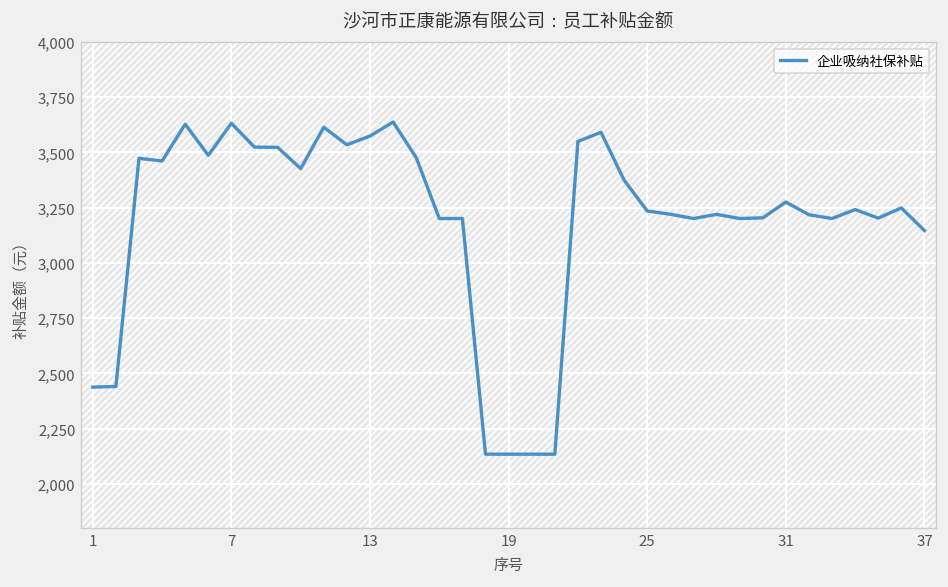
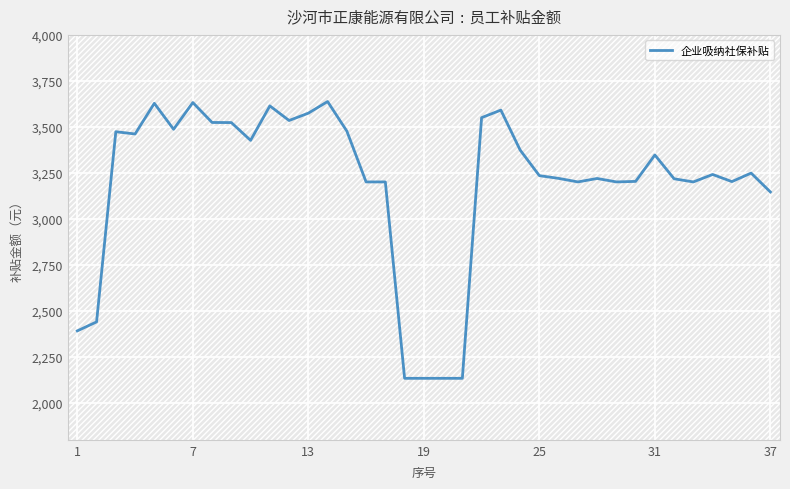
  {
-   "1": "2,440",
+   "1": "2,390",
    "7": "3,630",
    "13": "3,570",
    "19": "2,130",
    "25": "3,240",
-   "31": "3,280",
+   "31": "3,350",
    "37": "3,150"
  }
